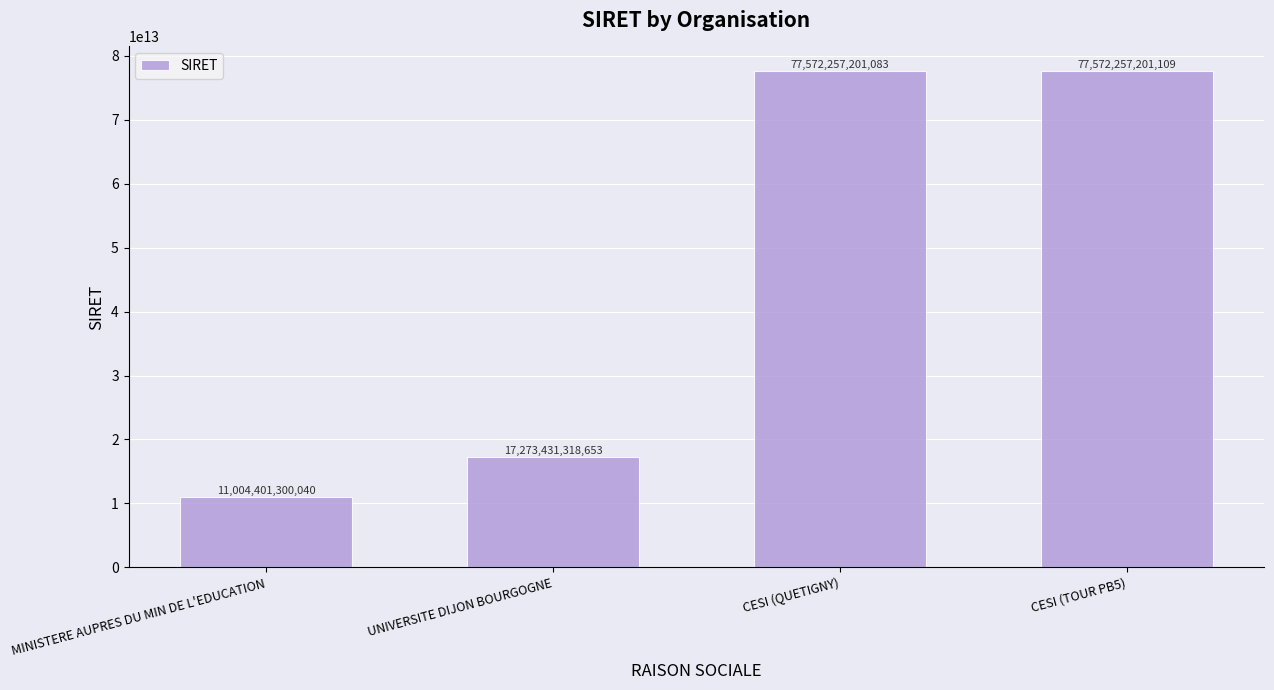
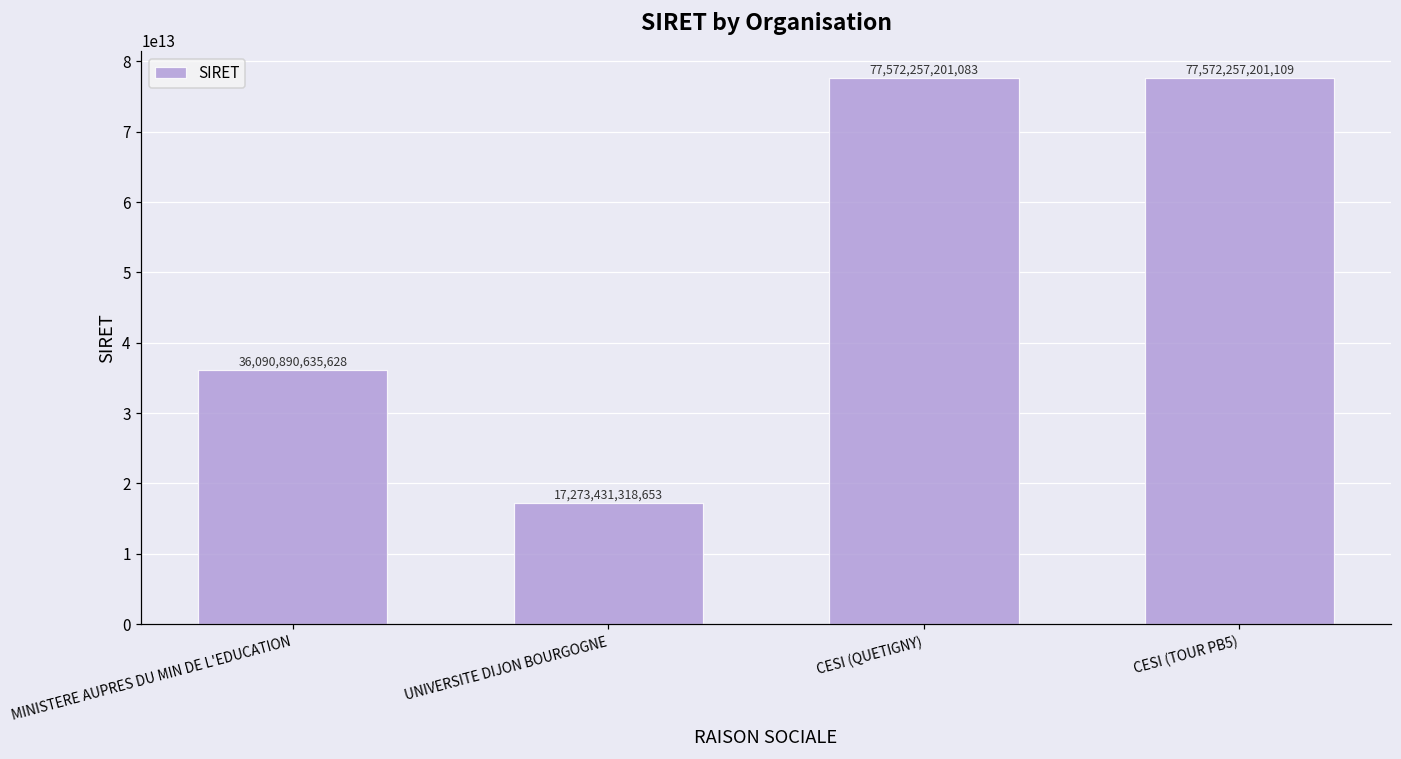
  {
-   "MINISTERE AUPRES DU MIN DE L'EDUCATION": "11,004,401,300,040",
+   "MINISTERE AUPRES DU MIN DE L'EDUCATION": "36,090,890,635,628",
    "UNIVERSITE DIJON BOURGOGNE": "17,273,431,318,653",
    "CESI (QUETIGNY)": "77,572,257,201,083",
    "CESI (TOUR PB5)": "77,572,257,201,109"
  }
